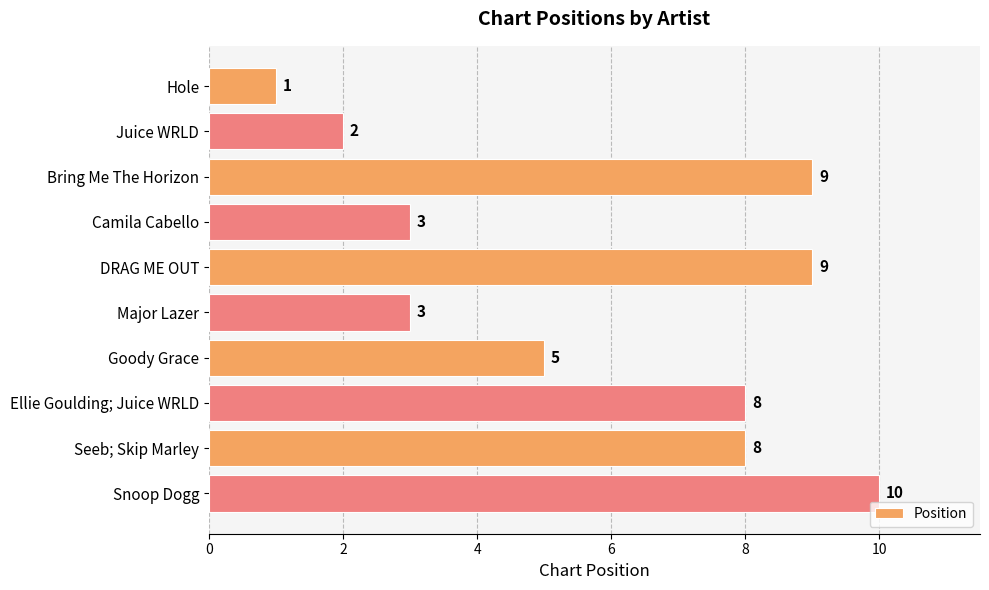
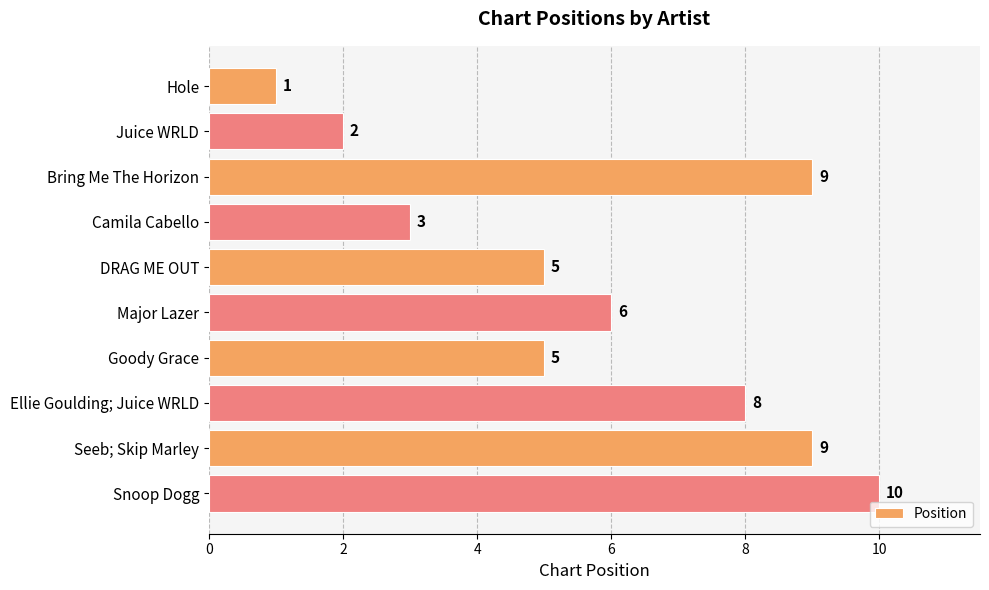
  {
    "Hole": 1,
    "Juice WRLD": 2,
    "Bring Me The Horizon": 9,
    "Camila Cabello": 3,
-   "DRAG ME OUT": 9,
-   "Major Lazer": 3,
+   "DRAG ME OUT": 5,
+   "Major Lazer": 6,
    "Goody Grace": 5,
    "Ellie Goulding; Juice WRLD": 8,
-   "Seeb; Skip Marley": 8,
+   "Seeb; Skip Marley": 9,
    "Snoop Dogg": 10
  }
